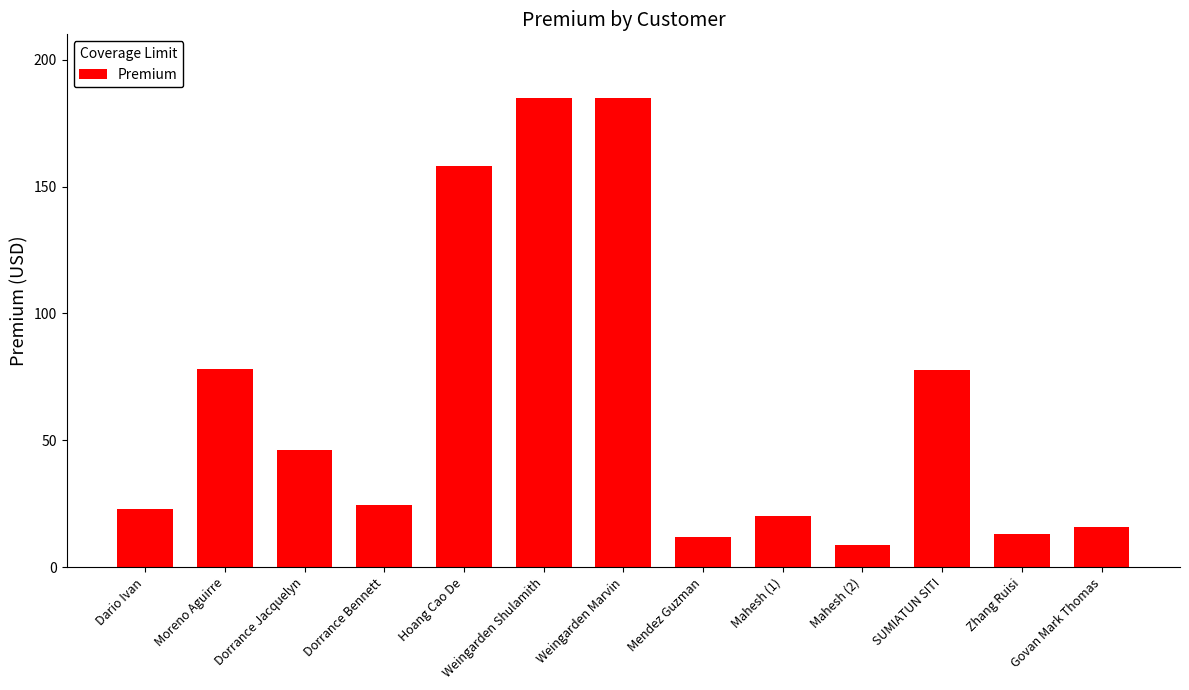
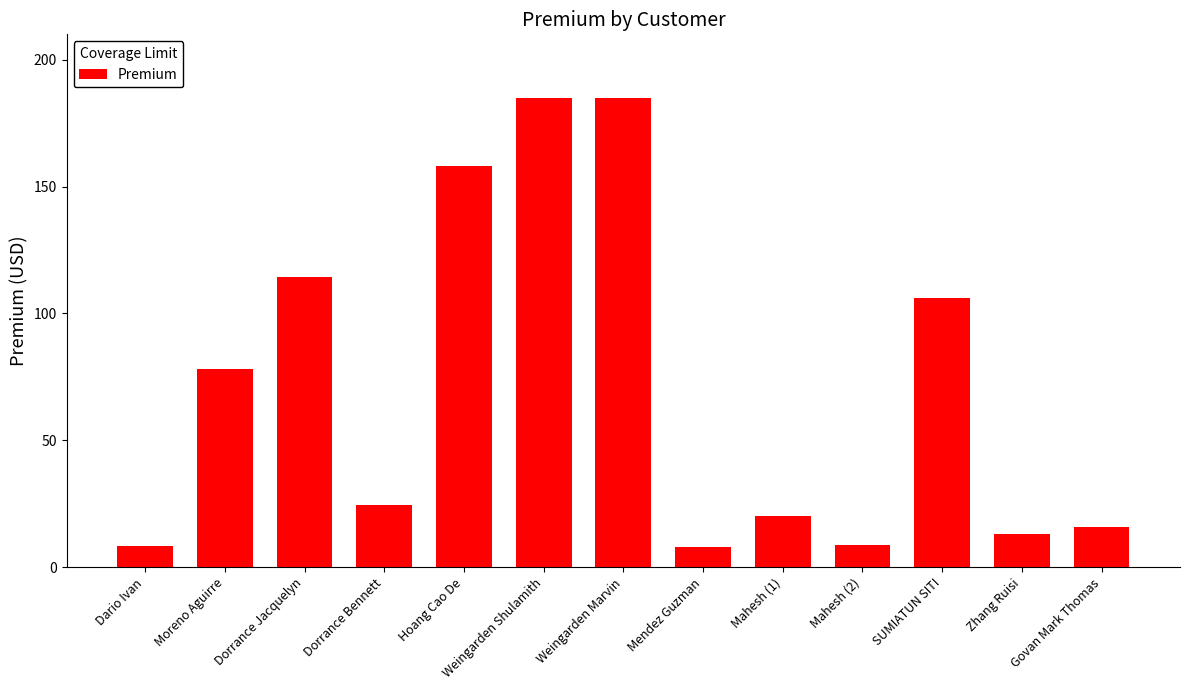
  {
-   "Dario Ivan": 23,
+   "Dario Ivan": 8,
    "Moreno Aguirre": 78,
-   "Dorrance Jacquelyn": 46,
+   "Dorrance Jacquelyn": 114,
    "Dorrance Bennett": 24,
    "Hoang Cao De": 158,
    "Weingarden Shulamith": 185,
    "Weingarden Marvin": 185,
-   "Mendez Guzman": 12,
+   "Mendez Guzman": 8,
    "Mahesh (1)": 20,
    "Mahesh (2)": 9,
-   "SUMIATUN SITI": 78,
+   "SUMIATUN SITI": 106,
    "Zhang Ruisi": 13,
    "Govan Mark Thomas": 16
  }
